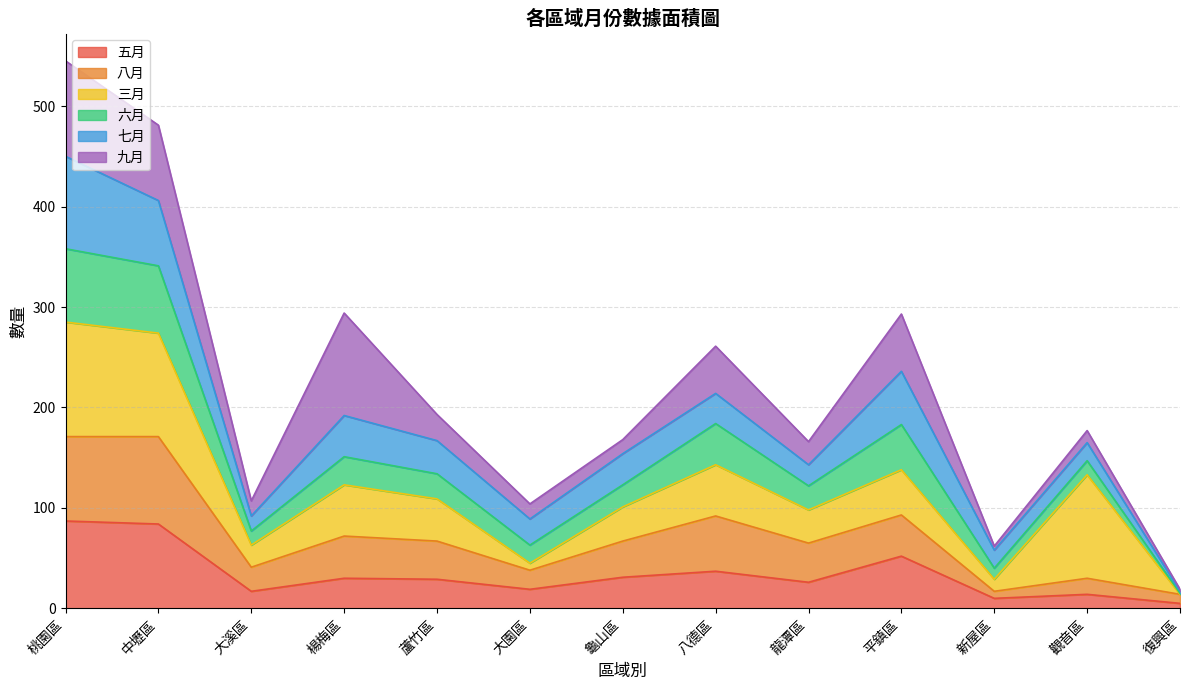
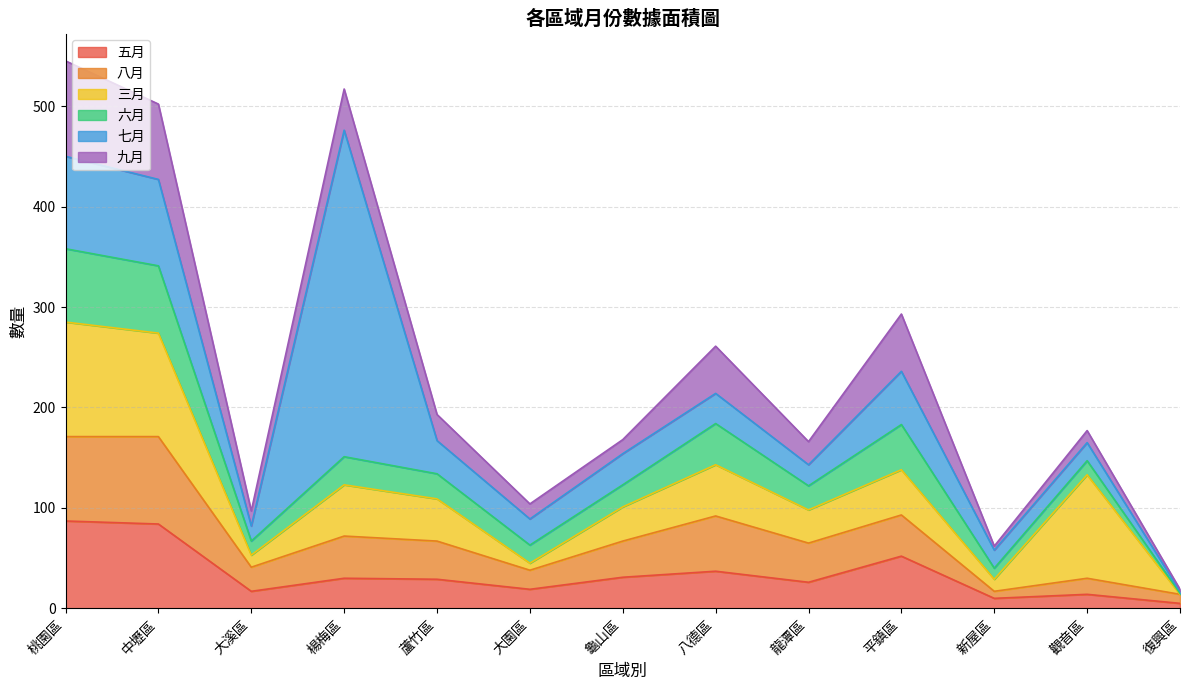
  {
    "三月": {
      "桃園區": 114,
      "中壢區": 103,
-     "大溪區": 22,
+     "大溪區": 12,
      "楊梅區": 51,
      "蘆竹區": 42,
      "大園區": 7,
      "龜山區": 34,
      "八德區": 51,
      "龍潭區": 33,
      "平鎮區": 45,
      "新屋區": 12,
      "觀音區": 103
    },
    "六月": {
      "桃園區": 73,
      "中壢區": 67,
      "大溪區": 14,
      "楊梅區": 28,
      "蘆竹區": 25,
      "大園區": 18,
      "龜山區": 22,
      "八德區": 41,
      "龍潭區": 24,
      "平鎮區": 45,
      "新屋區": 11,
      "觀音區": 14
    },
    "七月": {
      "桃園區": 92,
-     "中壢區": 65,
+     "中壢區": 86,
      "大溪區": 15,
-     "楊梅區": 41,
+     "楊梅區": 325,
      "蘆竹區": 33,
      "大園區": 26,
      "龜山區": 31,
      "八德區": 30,
      "龍潭區": 21,
      "平鎮區": 53,
      "新屋區": 18,
      "觀音區": 18
    },
    "九月": {
      "桃園區": 95,
      "中壢區": 75,
      "大溪區": 15,
-     "楊梅區": 102,
+     "楊梅區": 41,
      "蘆竹區": 26,
      "大園區": 15,
      "龜山區": 14,
      "八德區": 47,
      "龍潭區": 23,
      "平鎮區": 57,
      "新屋區": 4,
      "觀音區": 12
    }
  }
